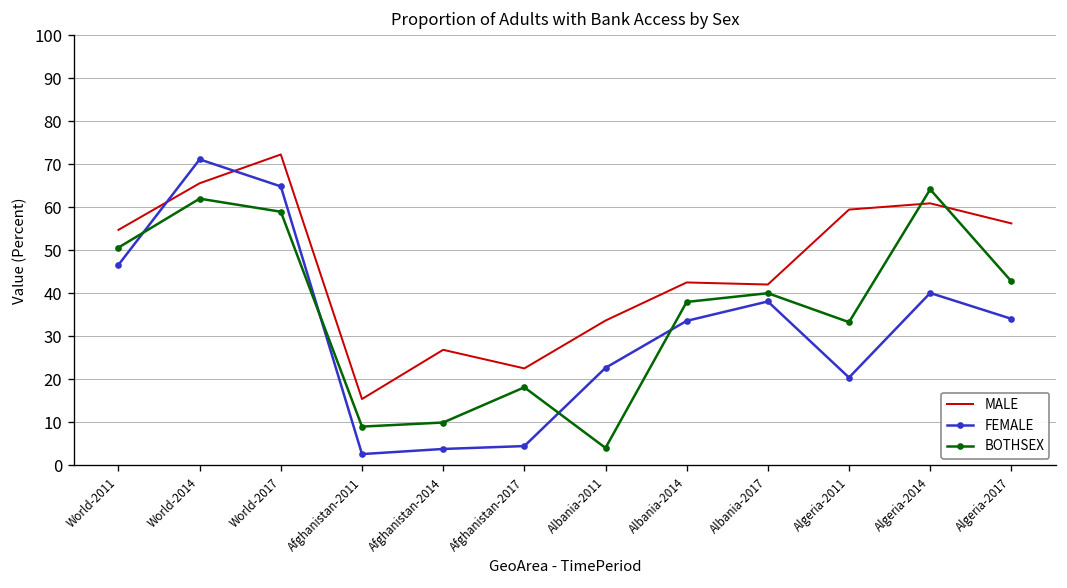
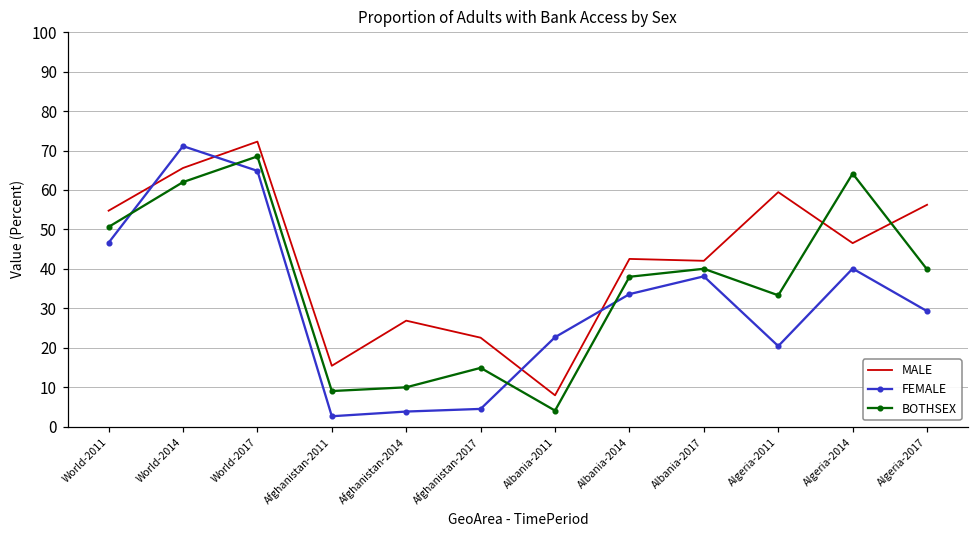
  {
    "MALE": {
      "World-2011": 55,
      "World-2014": 66,
      "World-2017": 72,
      "Afghanistan-2011": 15,
      "Afghanistan-2014": 27,
      "Afghanistan-2017": 23,
-     "Albania-2011": 34,
+     "Albania-2011": 8,
      "Albania-2014": 43,
      "Albania-2017": 42,
      "Algeria-2011": 59,
-     "Algeria-2014": 61,
+     "Algeria-2014": 47,
      "Algeria-2017": 56
    },
    "FEMALE": {
      "World-2011": 47,
      "World-2014": 71,
      "World-2017": 65,
      "Afghanistan-2011": 3,
      "Afghanistan-2014": 4,
      "Afghanistan-2017": 4,
      "Albania-2011": 23,
      "Albania-2014": 34,
      "Albania-2017": 38,
      "Algeria-2011": 20,
      "Algeria-2014": 40,
-     "Algeria-2017": 34
+     "Algeria-2017": 29
    },
    "BOTHSEX": {
      "World-2011": 51,
      "World-2014": 62,
-     "World-2017": 59,
+     "World-2017": 69,
      "Afghanistan-2011": 9,
      "Afghanistan-2014": 10,
-     "Afghanistan-2017": 18,
+     "Afghanistan-2017": 15,
      "Albania-2011": 4,
      "Albania-2014": 38,
      "Albania-2017": 40,
      "Algeria-2011": 33,
      "Algeria-2014": 64,
-     "Algeria-2017": 43
+     "Algeria-2017": 40
    }
  }
